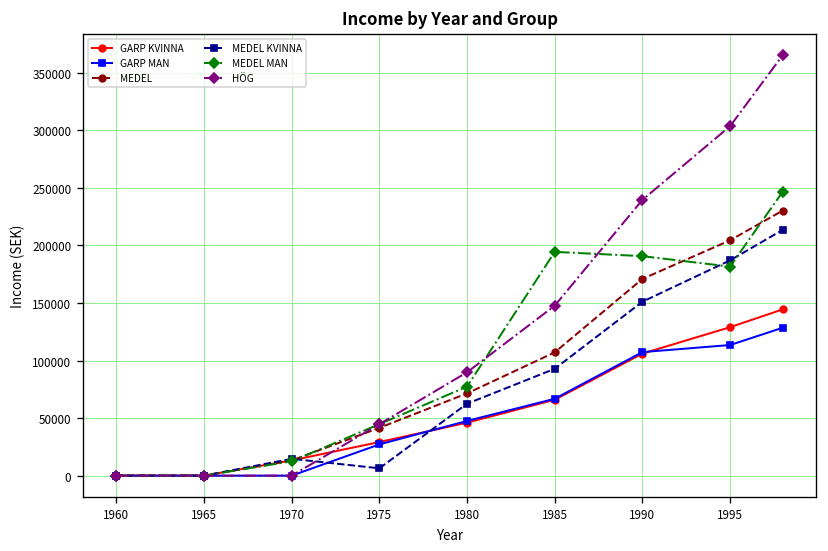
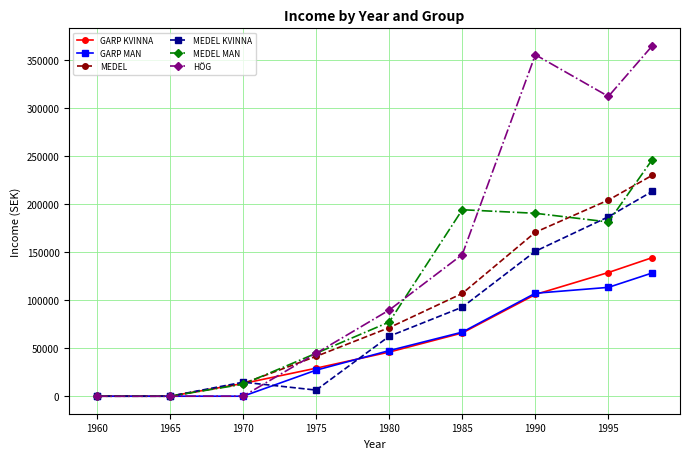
  {
    "GARP KVINNA": {
      "1995": 130000
    },
    "GARP MAN": {
      "1995": 110000
    },
    "MEDEL": {
      "1975": 40000,
      "1980": 70000,
      "1985": 110000,
      "1990": 170000,
      "1995": 200000
    },
    "MEDEL KVINNA": {
      "1975": 10000,
      "1980": 60000,
      "1985": 90000,
      "1990": 150000,
      "1995": 190000
    },
    "MEDEL MAN": {
      "1980": 80000,
      "1985": 190000,
      "1990": 190000,
      "1995": 180000
    },
    "HÖG": {
      "1980": 90000,
      "1985": 150000,
-     "1990": 240000,
-     "1995": 300000
+     "1990": 360000,
+     "1995": 310000
    }
  }
